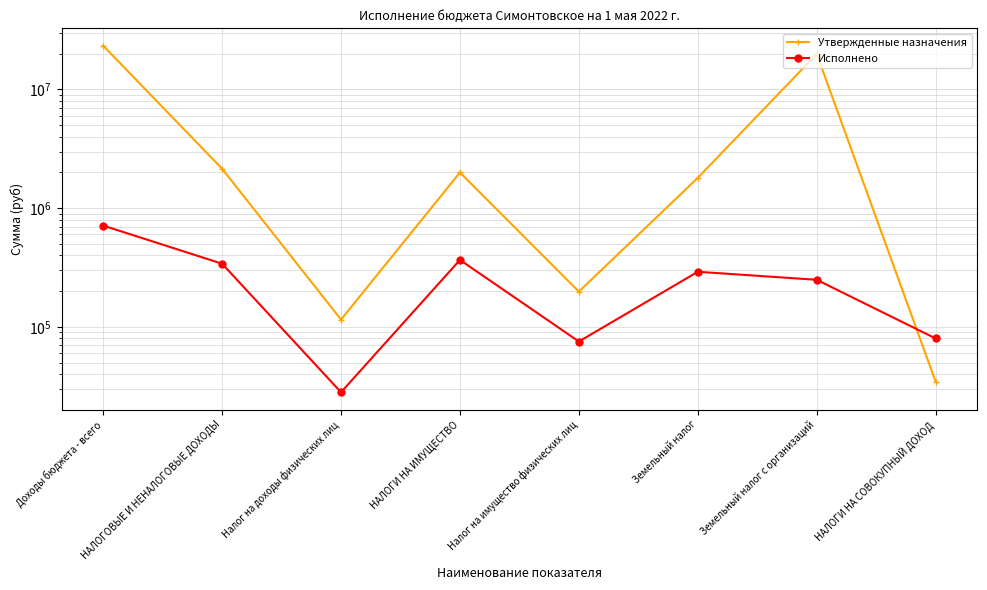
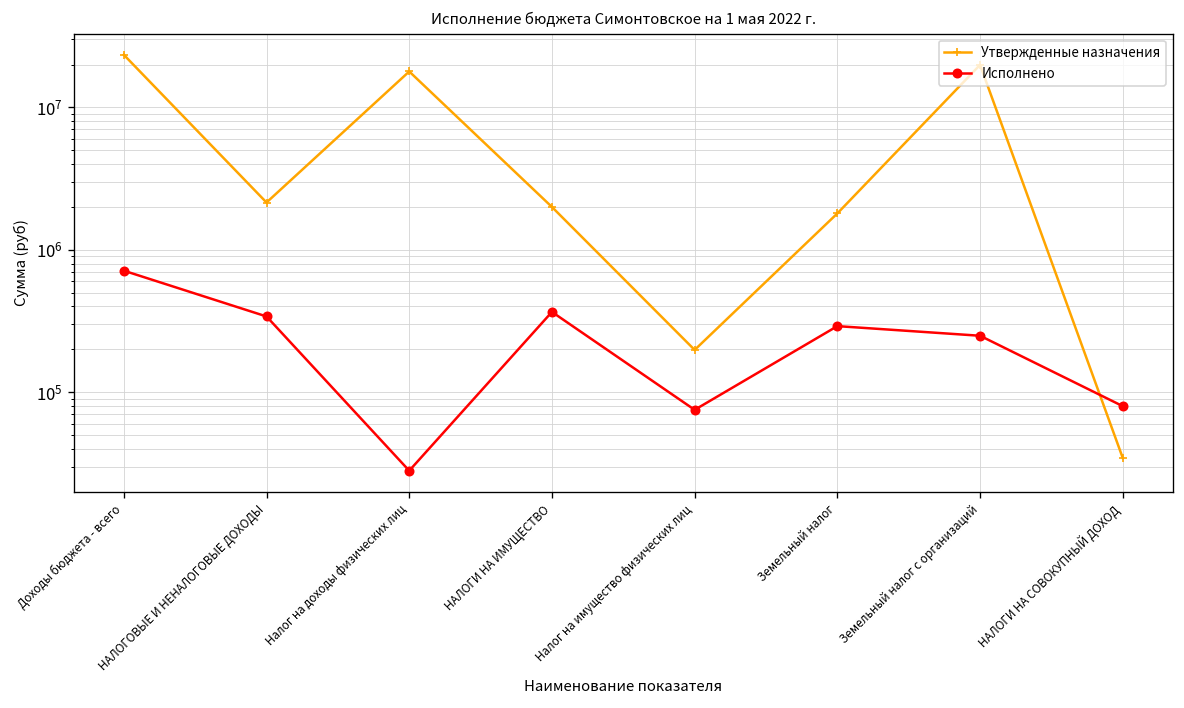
  {
    "Утвержденные назначения": {
      "Доходы бюджета - всего": 23000000,
      "НАЛОГОВЫЕ И НЕНАЛОГОВЫЕ ДОХОДЫ": 2100000,
-     "Налог на доходы физических лиц": 120000,
+     "Налог на доходы физических лиц": 18000000,
      "НАЛОГИ НА ИМУЩЕСТВО": 2000000,
      "Налог на имущество физических лиц": 200000,
      "Земельный налог": 1800000,
      "НАЛОГИ НА СОВОКУПНЫЙ ДОХОД": 35000
    },
    "Исполнено": {
      "Доходы бюджета - всего": 700000,
      "НАЛОГОВЫЕ И НЕНАЛОГОВЫЕ ДОХОДЫ": 340000,
      "Налог на доходы физических лиц": 28000,
      "НАЛОГИ НА ИМУЩЕСТВО": 370000,
      "Налог на имущество физических лиц": 80000,
      "Земельный налог": 290000,
      "Земельный налог с организаций": 250000,
      "НАЛОГИ НА СОВОКУПНЫЙ ДОХОД": 80000
    }
  }
